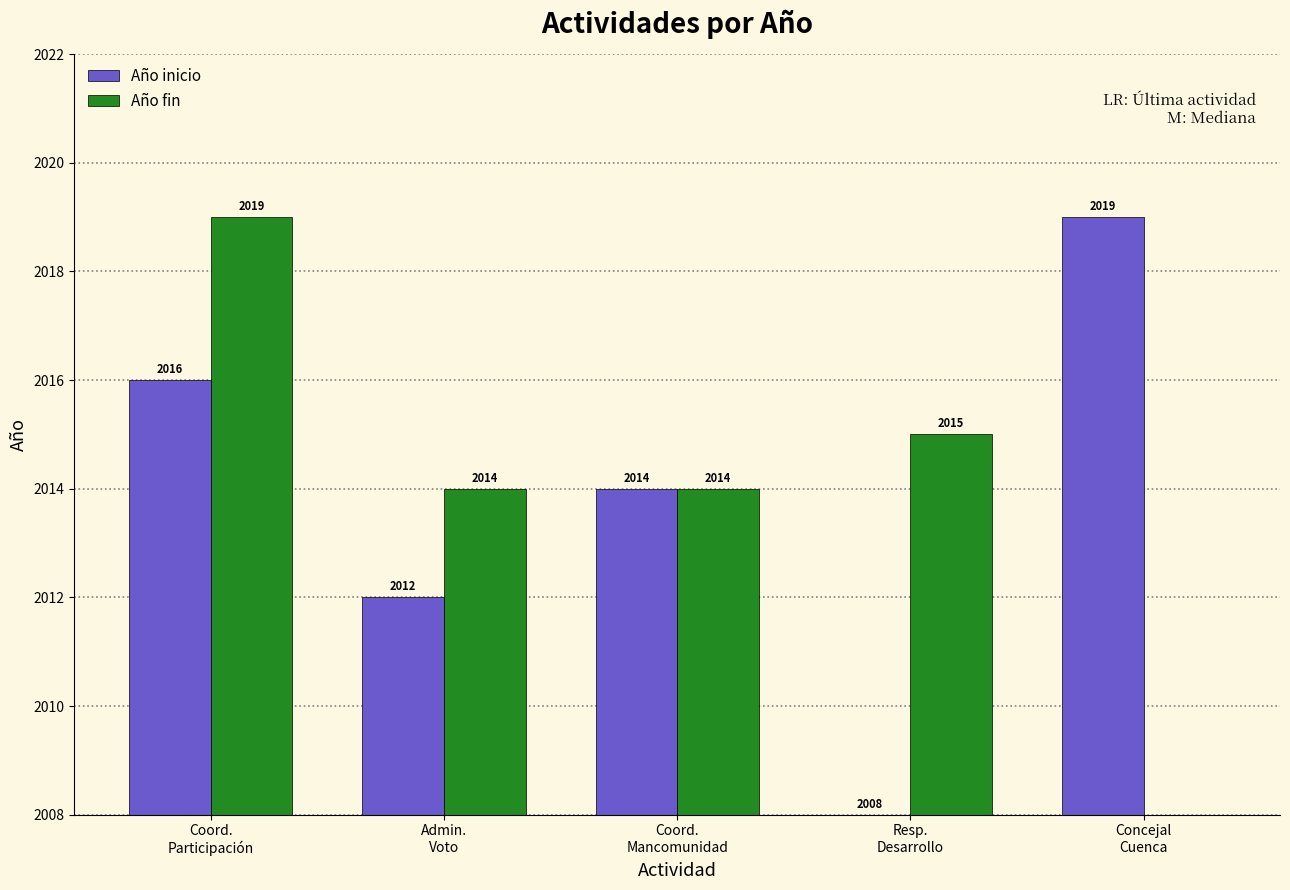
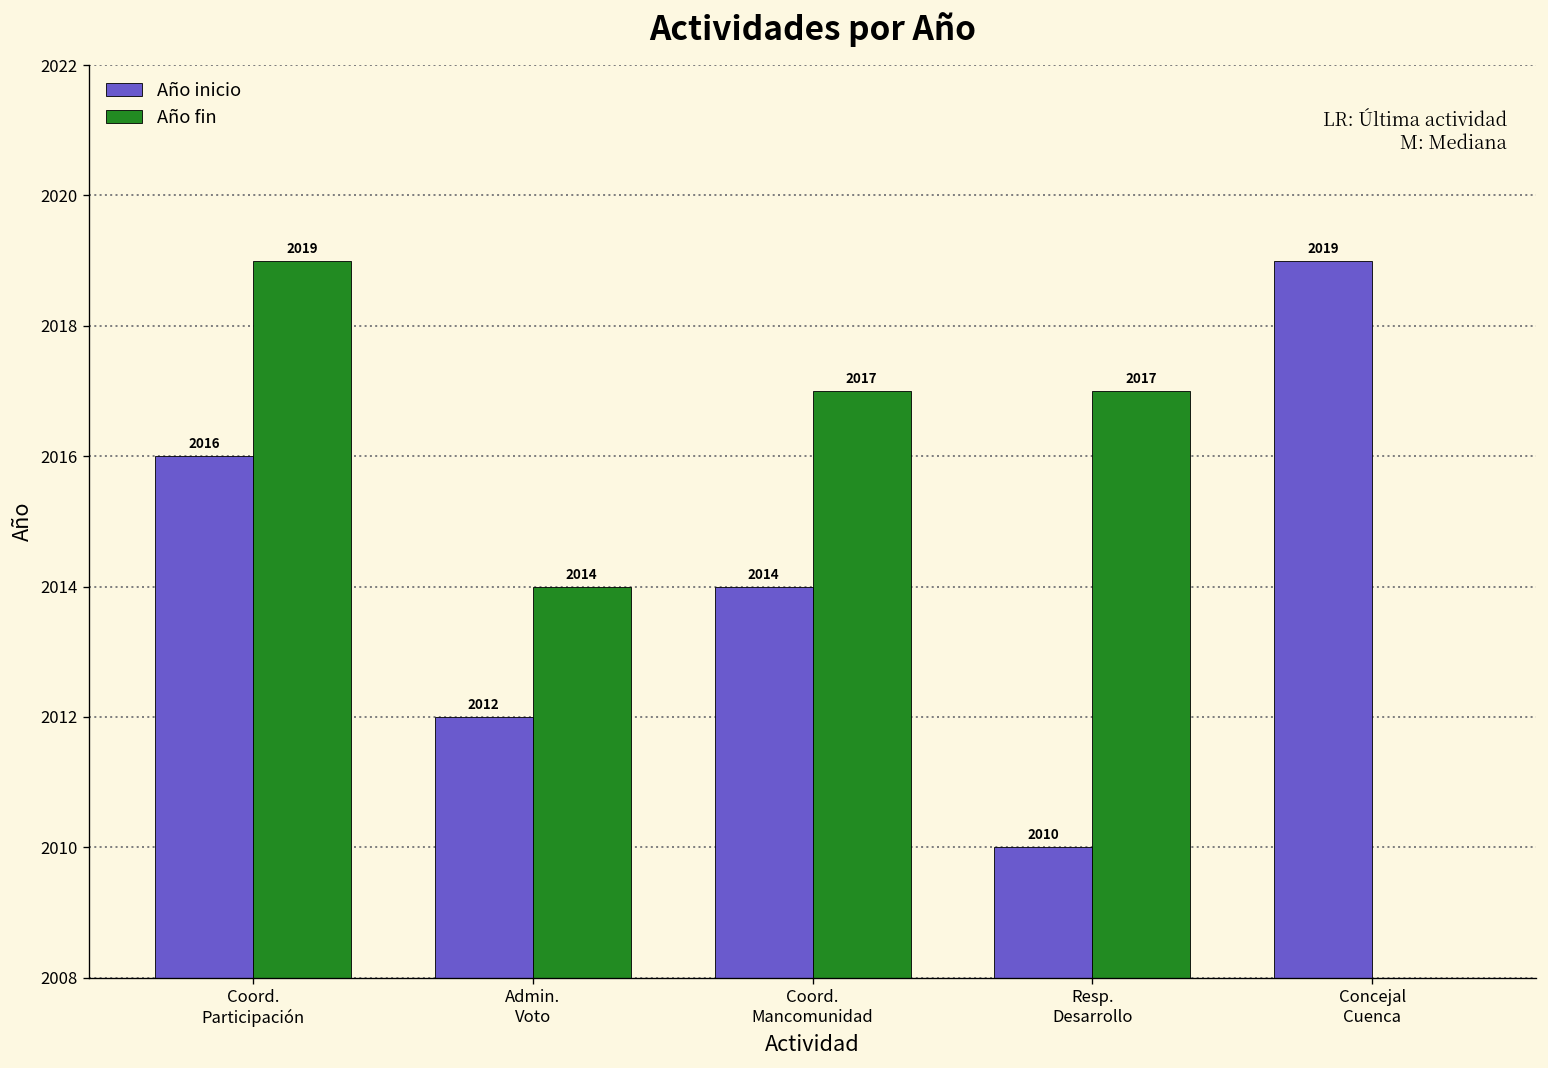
  {
    "Año inicio": {
      "Coord. Participación": 2016,
      "Admin. Voto": 2012,
      "Coord. Mancomunidad": 2014,
-     "Resp. Desarrollo": 2008,
+     "Resp. Desarrollo": 2010,
      "Concejal Cuenca": 2019
    },
    "Año fin": {
      "Coord. Participación": 2019,
      "Admin. Voto": 2014,
-     "Coord. Mancomunidad": 2014,
-     "Resp. Desarrollo": 2015
+     "Coord. Mancomunidad": 2017,
+     "Resp. Desarrollo": 2017
    }
  }
